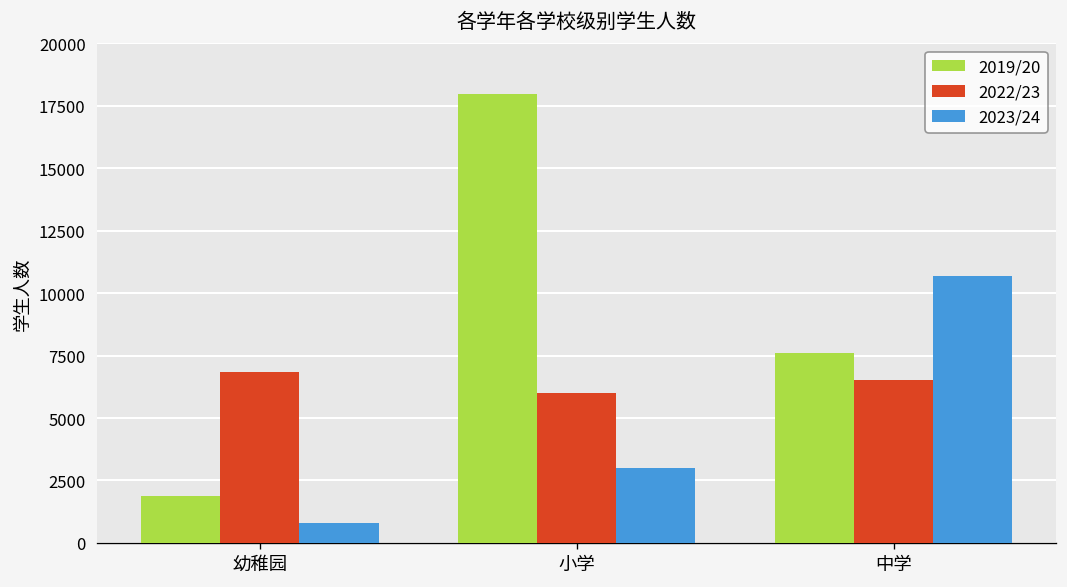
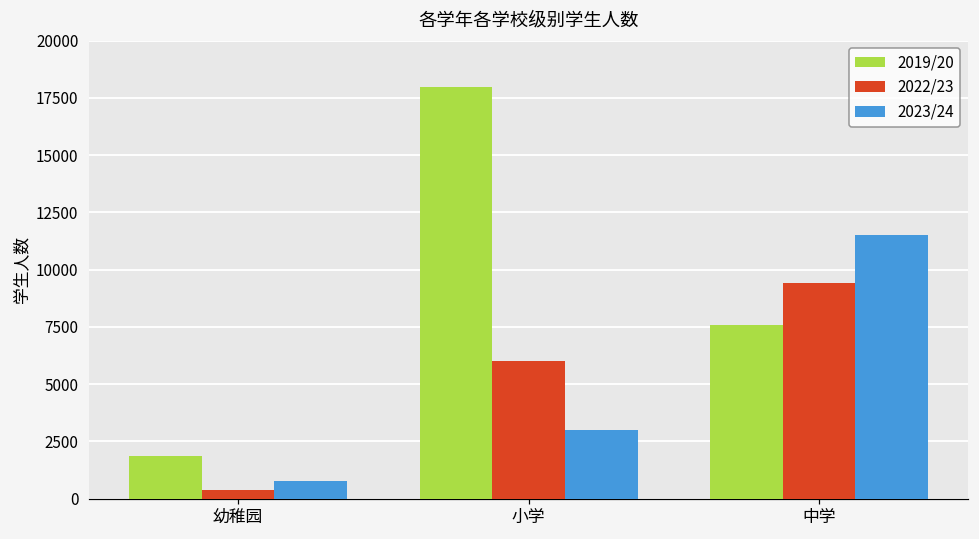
  {
    "2019/20": {
      "幼稚园": 1900,
      "小学": 18000,
      "中学": 7600
    },
    "2022/23": {
-     "幼稚园": 6800,
+     "幼稚园": 400,
      "小学": 6000,
-     "中学": 6500
+     "中学": 9400
    },
    "2023/24": {
      "幼稚园": 800,
      "小学": 3000,
-     "中学": 10700
+     "中学": 11500
    }
  }
